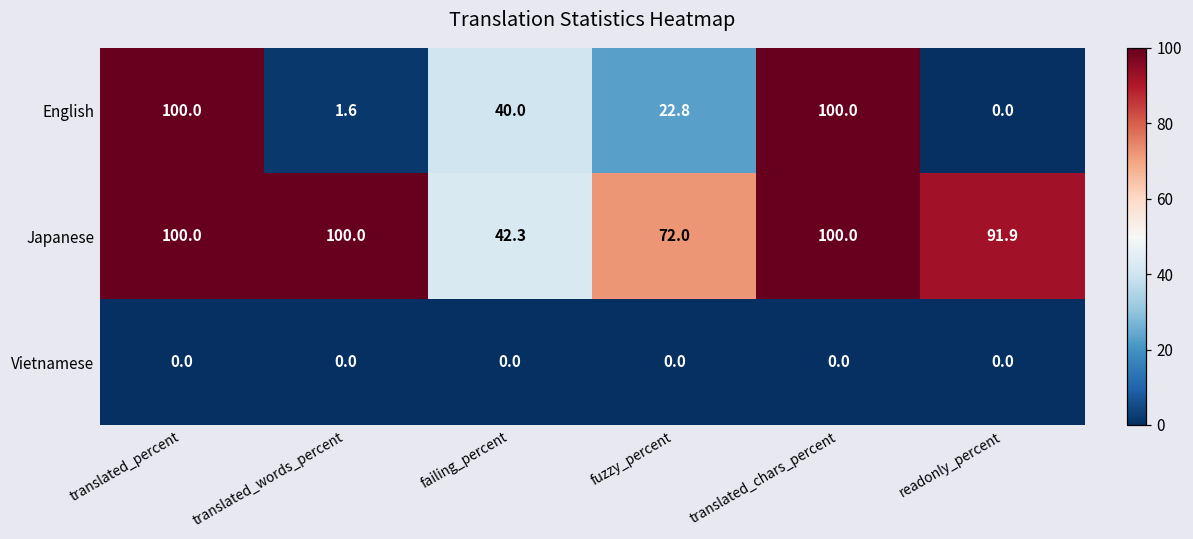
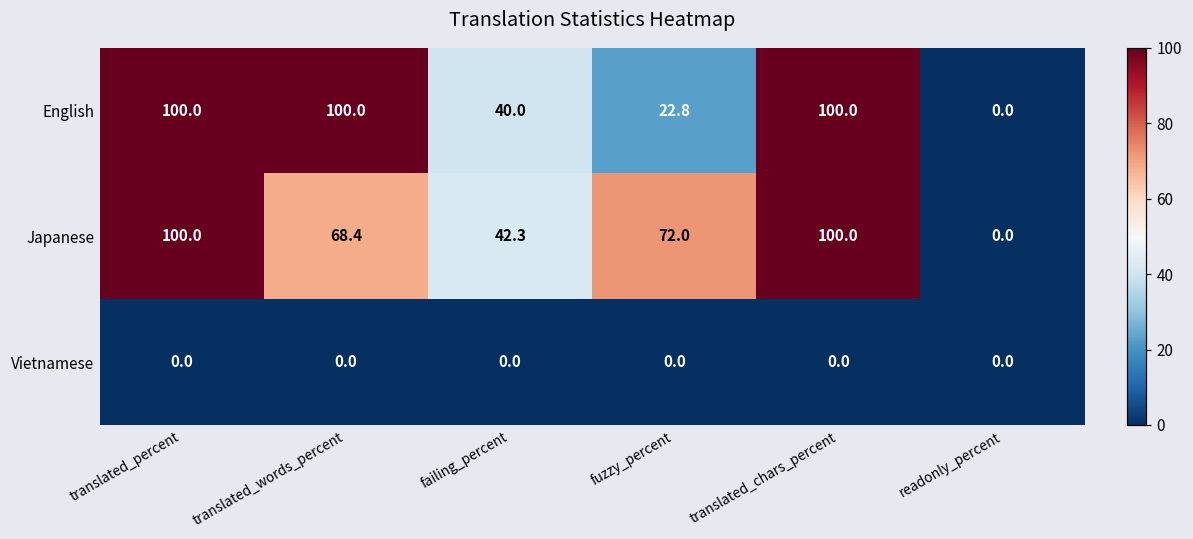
  {
    "English": {
      "translated_percent": 100.0,
-     "translated_words_percent": 1.6,
+     "translated_words_percent": 100.0,
      "failing_percent": 40.0,
      "fuzzy_percent": 22.8,
      "translated_chars_percent": 100.0,
      "readonly_percent": 0.0
    },
    "Japanese": {
      "translated_percent": 100.0,
-     "translated_words_percent": 100.0,
+     "translated_words_percent": 68.4,
      "failing_percent": 42.3,
      "fuzzy_percent": 72.0,
      "translated_chars_percent": 100.0,
-     "readonly_percent": 91.9
+     "readonly_percent": 0.0
    },
    "Vietnamese": {
      "translated_percent": 0.0,
      "translated_words_percent": 0.0,
      "failing_percent": 0.0,
      "fuzzy_percent": 0.0,
      "translated_chars_percent": 0.0,
      "readonly_percent": 0.0
    }
  }
